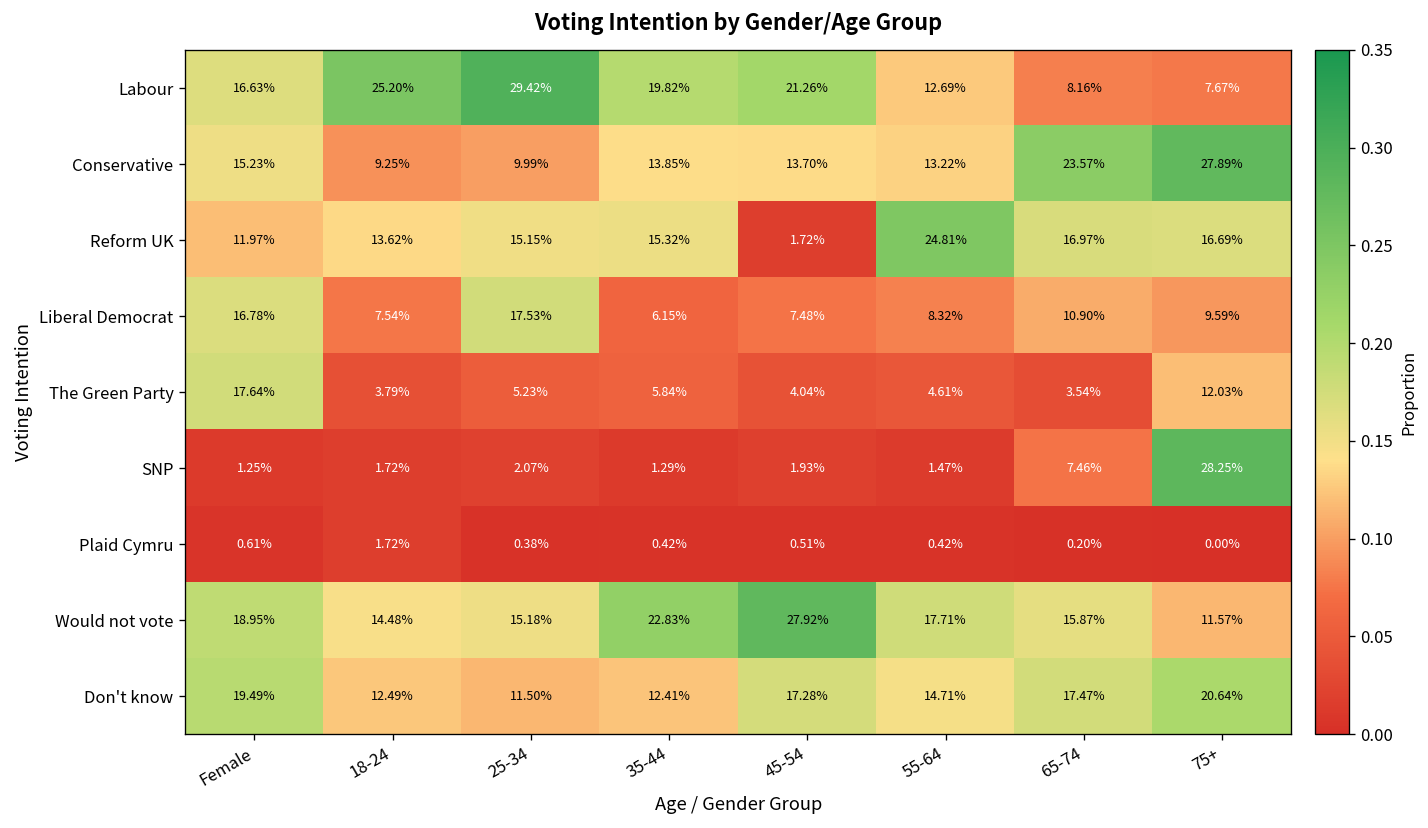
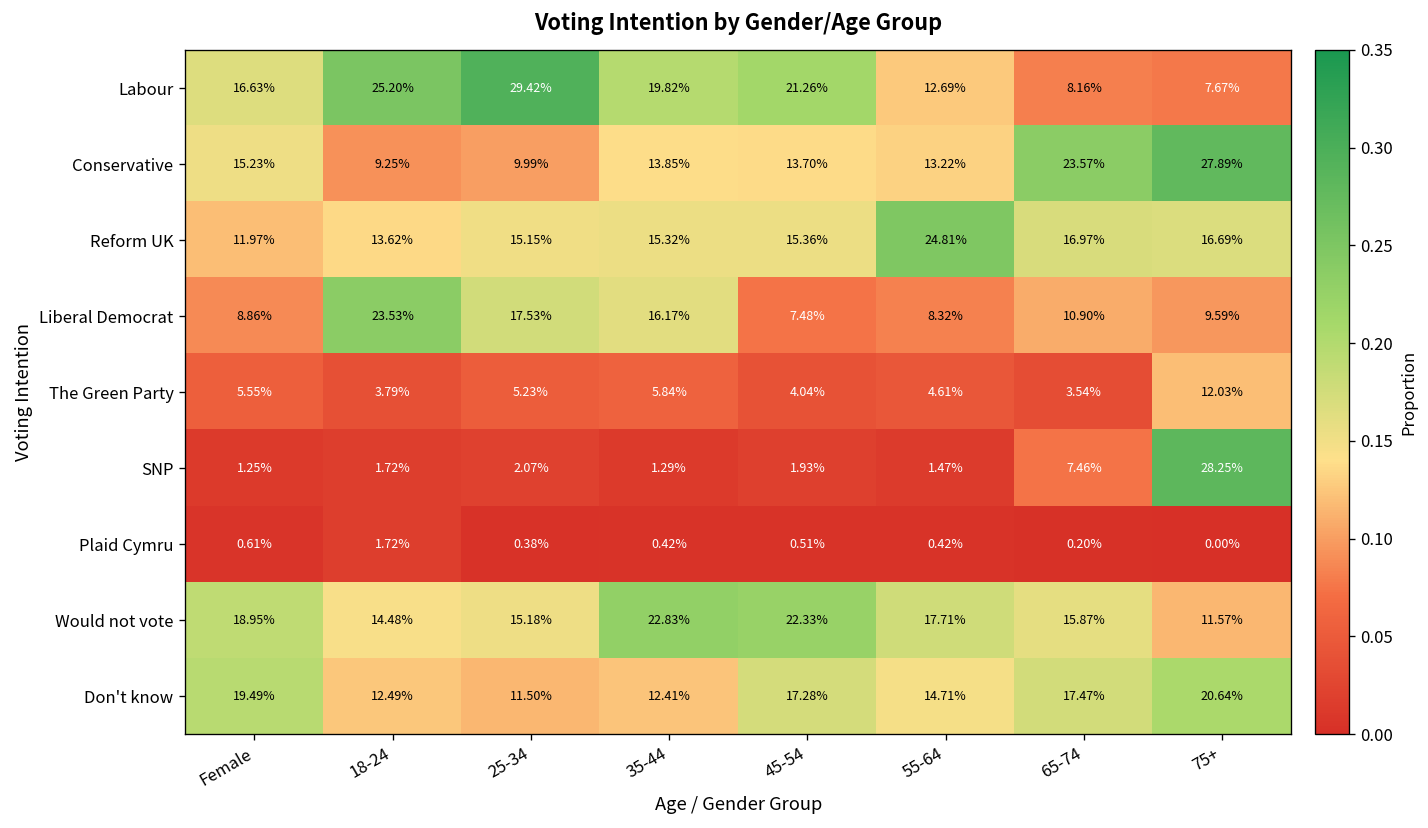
  {
    "Labour": {
      "Female": "16.63%",
      "18-24": "25.20%",
      "25-34": "29.42%",
      "35-44": "19.82%",
      "45-54": "21.26%",
      "55-64": "12.69%",
      "65-74": "8.16%",
      "75+": "7.67%"
    },
    "Conservative": {
      "Female": "15.23%",
      "18-24": "9.25%",
      "25-34": "9.99%",
      "35-44": "13.85%",
      "45-54": "13.70%",
      "55-64": "13.22%",
      "65-74": "23.57%",
      "75+": "27.89%"
    },
    "Reform UK": {
      "Female": "11.97%",
      "18-24": "13.62%",
      "25-34": "15.15%",
      "35-44": "15.32%",
-     "45-54": "1.72%",
+     "45-54": "15.36%",
      "55-64": "24.81%",
      "65-74": "16.97%",
      "75+": "16.69%"
    },
    "Liberal Democrat": {
-     "Female": "16.78%",
-     "18-24": "7.54%",
+     "Female": "8.86%",
+     "18-24": "23.53%",
      "25-34": "17.53%",
-     "35-44": "6.15%",
+     "35-44": "16.17%",
      "45-54": "7.48%",
      "55-64": "8.32%",
      "65-74": "10.90%",
      "75+": "9.59%"
    },
    "The Green Party": {
-     "Female": "17.64%",
+     "Female": "5.55%",
      "18-24": "3.79%",
      "25-34": "5.23%",
      "35-44": "5.84%",
      "45-54": "4.04%",
      "55-64": "4.61%",
      "65-74": "3.54%",
      "75+": "12.03%"
    },
    "SNP": {
      "Female": "1.25%",
      "18-24": "1.72%",
      "25-34": "2.07%",
      "35-44": "1.29%",
      "45-54": "1.93%",
      "55-64": "1.47%",
      "65-74": "7.46%",
      "75+": "28.25%"
    },
    "Plaid Cymru": {
      "Female": "0.61%",
      "18-24": "1.72%",
      "25-34": "0.38%",
      "35-44": "0.42%",
      "45-54": "0.51%",
      "55-64": "0.42%",
      "65-74": "0.20%",
      "75+": "0.00%"
    },
    "Would not vote": {
      "Female": "18.95%",
      "18-24": "14.48%",
      "25-34": "15.18%",
      "35-44": "22.83%",
-     "45-54": "27.92%",
+     "45-54": "22.33%",
      "55-64": "17.71%",
      "65-74": "15.87%",
      "75+": "11.57%"
    },
    "Don't know": {
      "Female": "19.49%",
      "18-24": "12.49%",
      "25-34": "11.50%",
      "35-44": "12.41%",
      "45-54": "17.28%",
      "55-64": "14.71%",
      "65-74": "17.47%",
      "75+": "20.64%"
    }
  }
